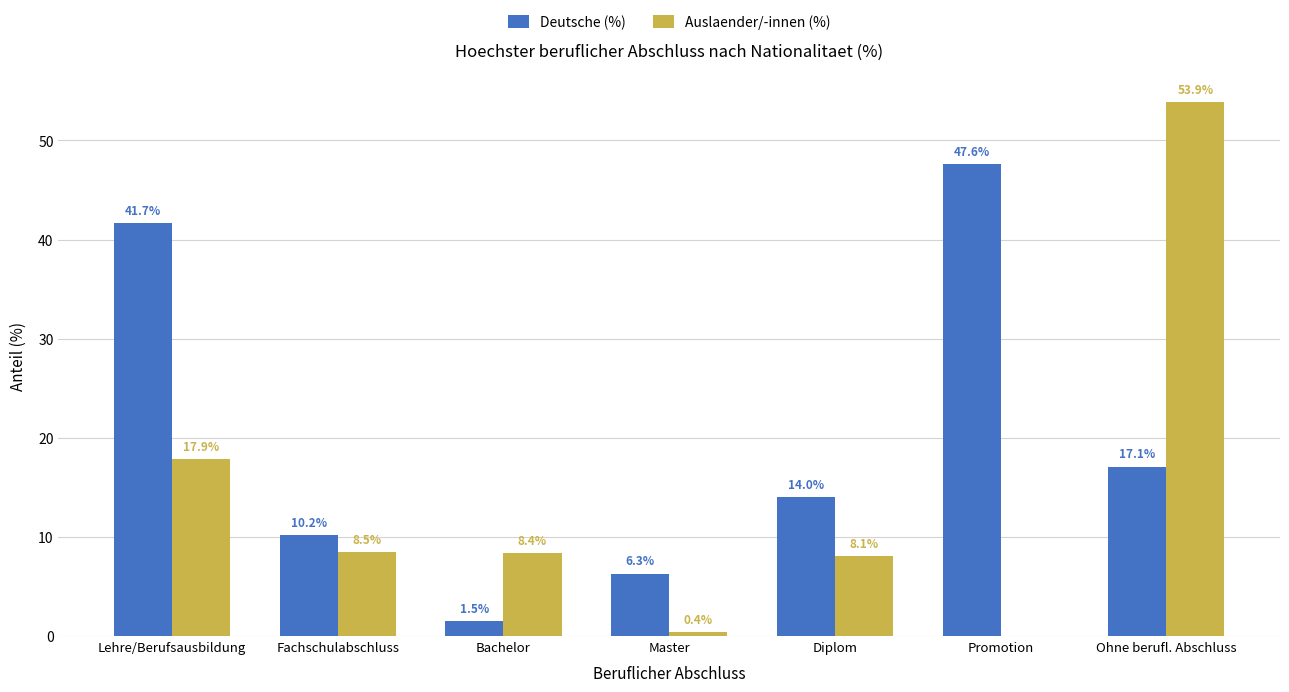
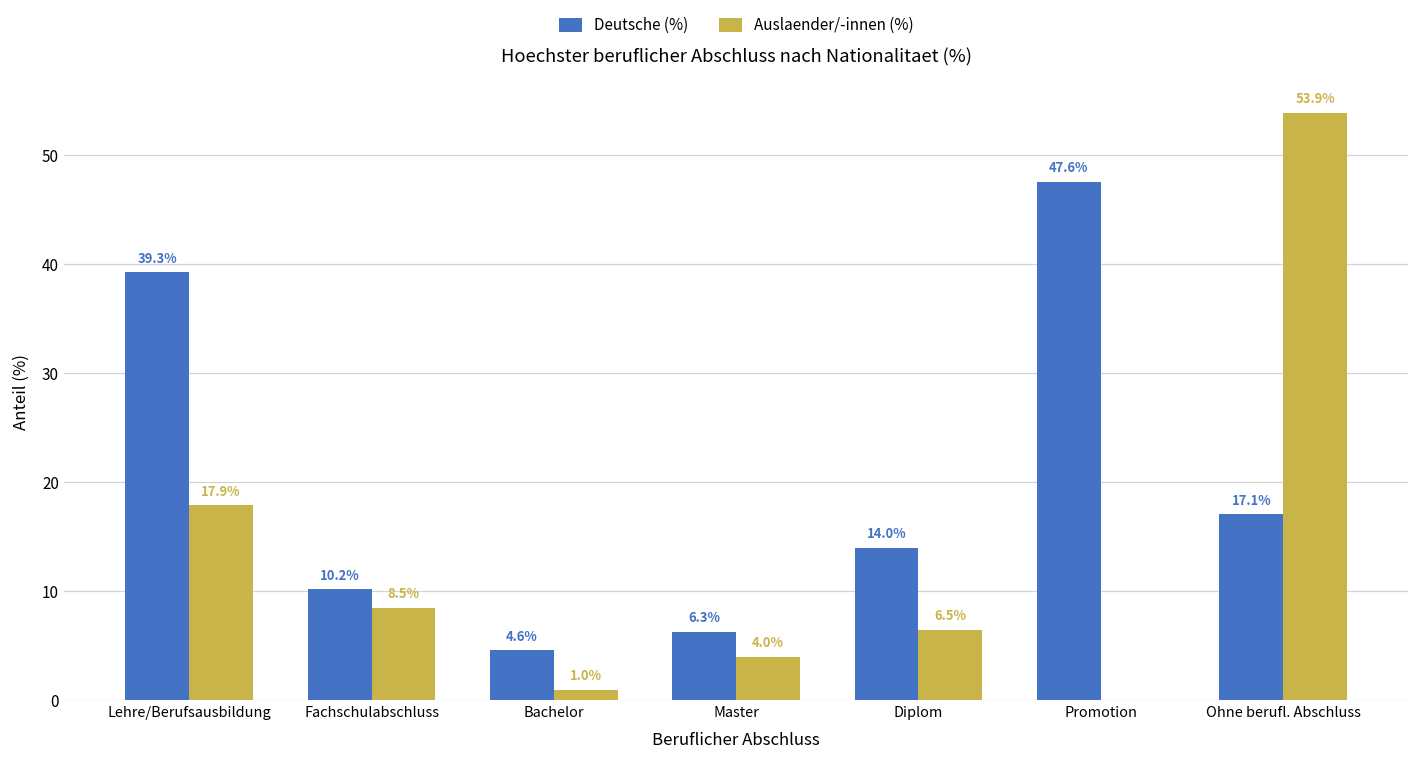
  {
    "Deutsche (%)": {
-     "Lehre/Berufsausbildung": "41.7%",
+     "Lehre/Berufsausbildung": "39.3%",
      "Fachschulabschluss": "10.2%",
-     "Bachelor": "1.5%",
+     "Bachelor": "4.6%",
      "Master": "6.3%",
      "Diplom": "14.0%",
      "Promotion": "47.6%",
      "Ohne berufl. Abschluss": "17.1%"
    },
    "Auslaender/-innen (%)": {
      "Lehre/Berufsausbildung": "17.9%",
      "Fachschulabschluss": "8.5%",
-     "Bachelor": "8.4%",
-     "Master": "0.4%",
-     "Diplom": "8.1%",
+     "Bachelor": "1.0%",
+     "Master": "4.0%",
+     "Diplom": "6.5%",
      "Ohne berufl. Abschluss": "53.9%"
    }
  }
